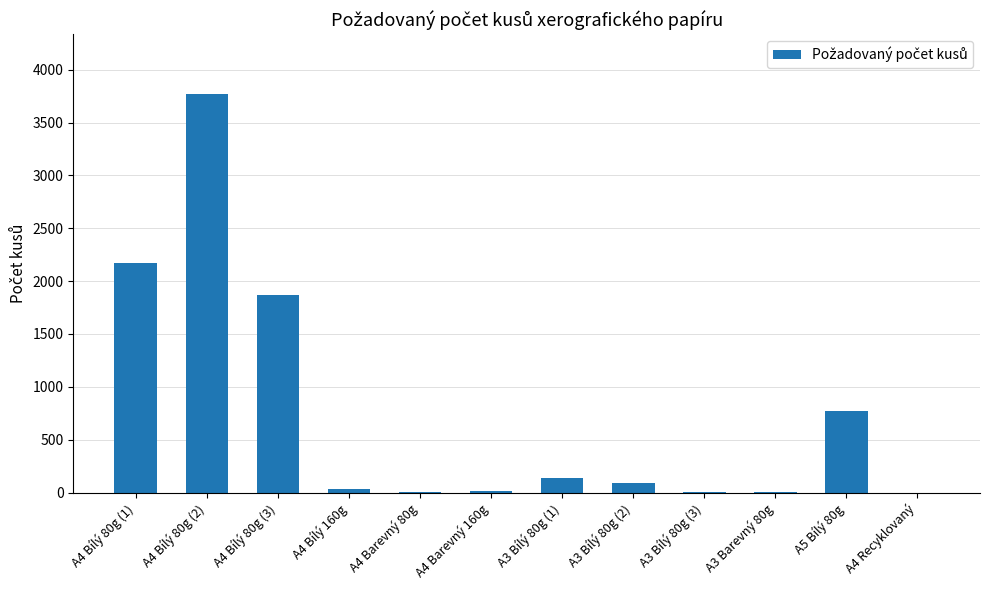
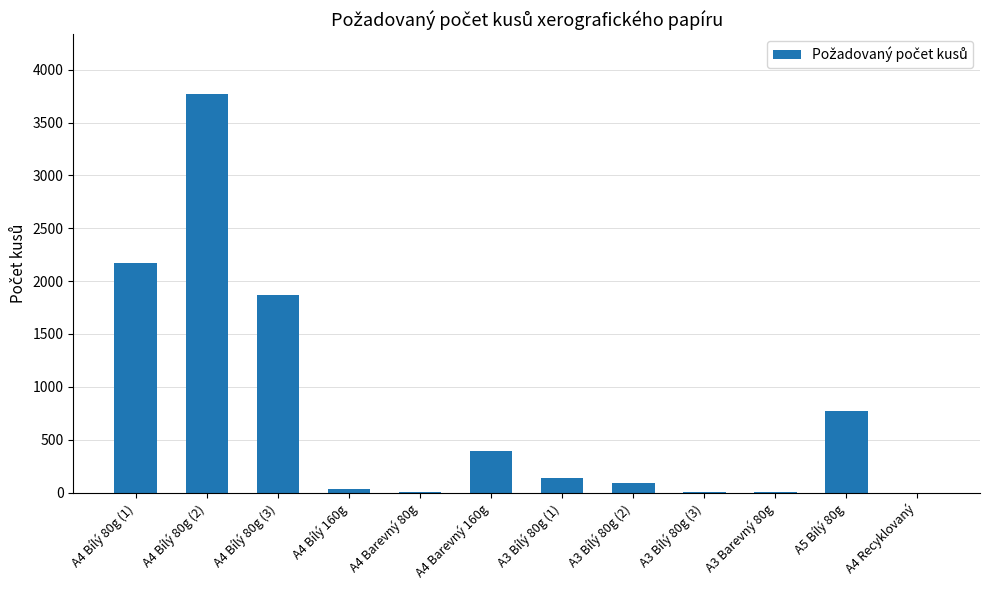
  {
    "A4 Bílý 80g (1)": 2170,
    "A4 Bílý 80g (2)": 3770,
    "A4 Bílý 80g (3)": 1870,
    "A4 Bílý 160g": 30,
-   "A4 Barevný 160g": 20,
+   "A4 Barevný 160g": 400,
    "A3 Bílý 80g (1)": 140,
    "A3 Bílý 80g (2)": 90,
    "A5 Bílý 80g": 780,
    "A4 Recyklovaný": 0
  }
